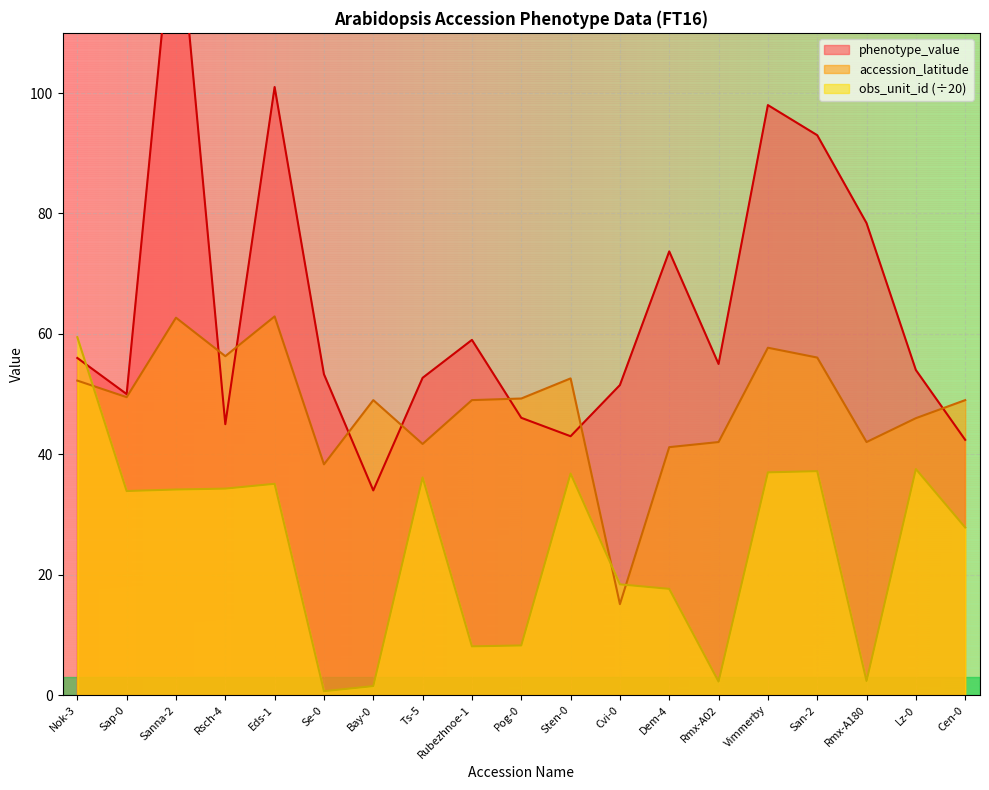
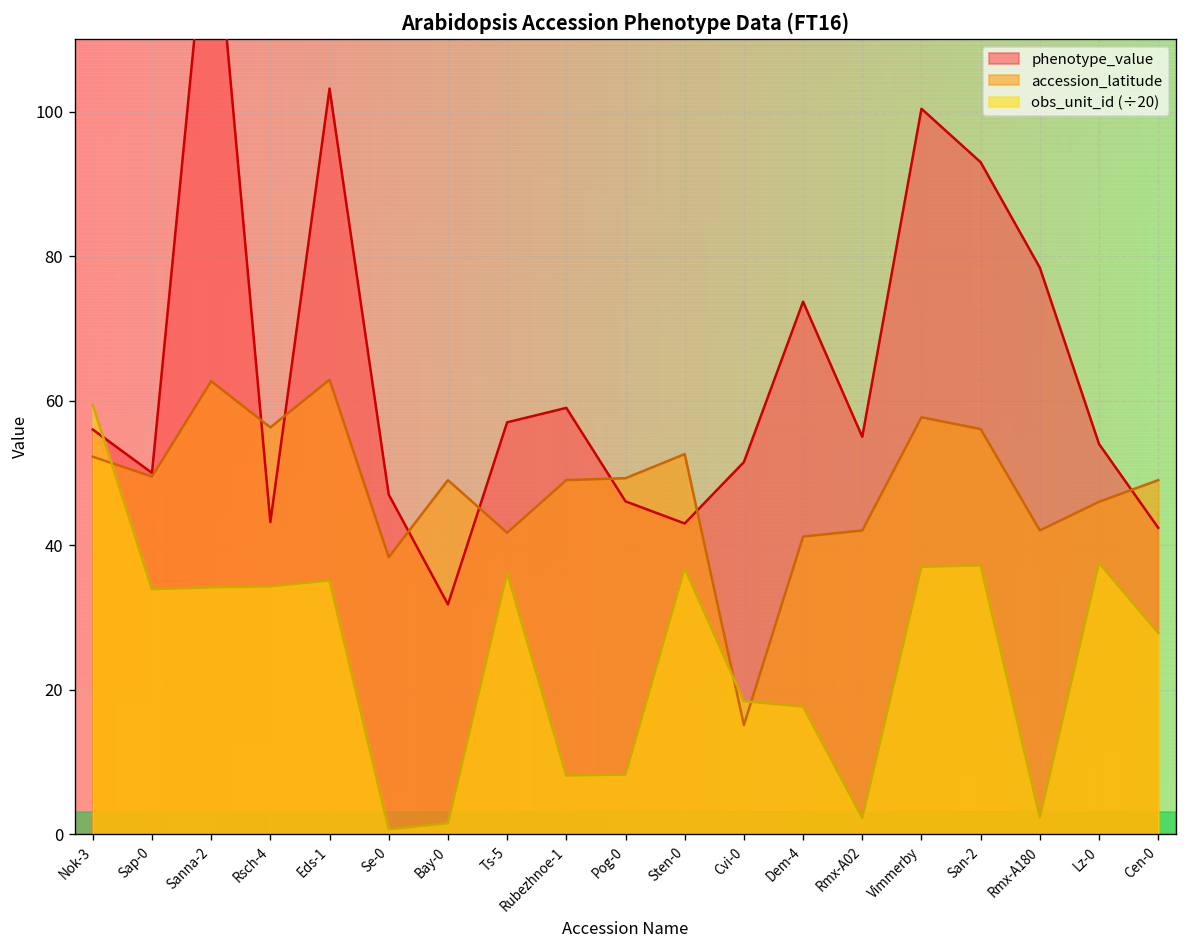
  {
    "phenotype_value": {
      "Nok-3": 56,
      "Sap-0": 50,
-     "Rsch-4": 45,
-     "Eds-1": 101,
-     "Se-0": 53,
-     "Bay-0": 34,
-     "Ts-5": 53,
+     "Rsch-4": 43,
+     "Eds-1": 103,
+     "Se-0": 47,
+     "Bay-0": 32,
+     "Ts-5": 57,
      "Rubezhnoe-1": 59,
      "Pog-0": 46,
      "Sten-0": 43,
      "Cvi-0": 52,
      "Dem-4": 74,
      "Rmx-A02": 55,
-     "Vimmerby": 98,
+     "Vimmerby": 100,
      "San-2": 93,
      "Rmx-A180": 78,
      "Lz-0": 54,
      "Cen-0": 42
    }
  }
